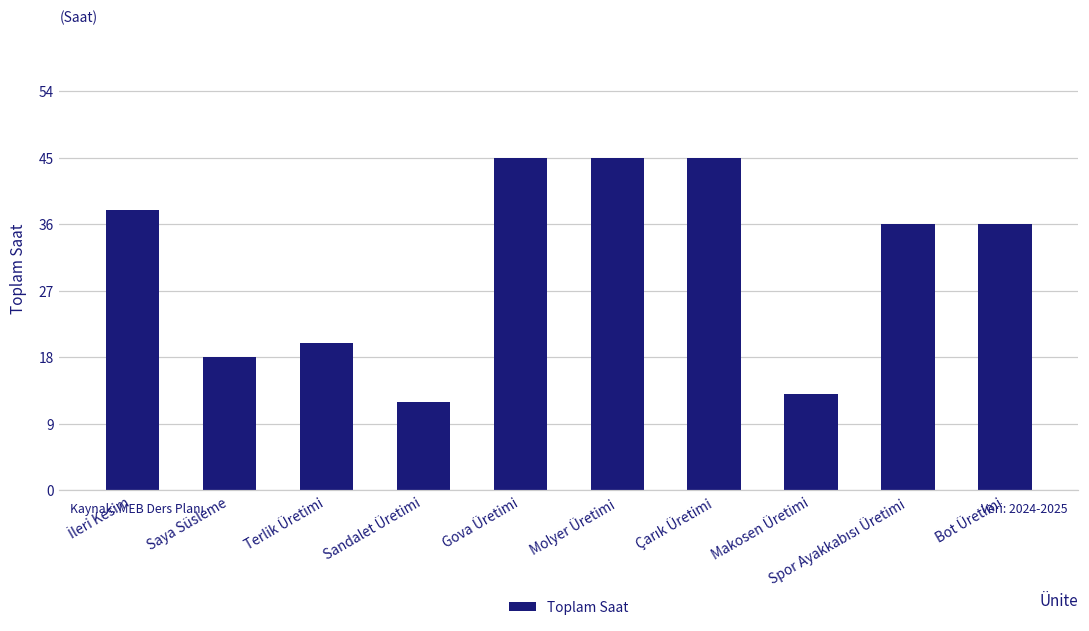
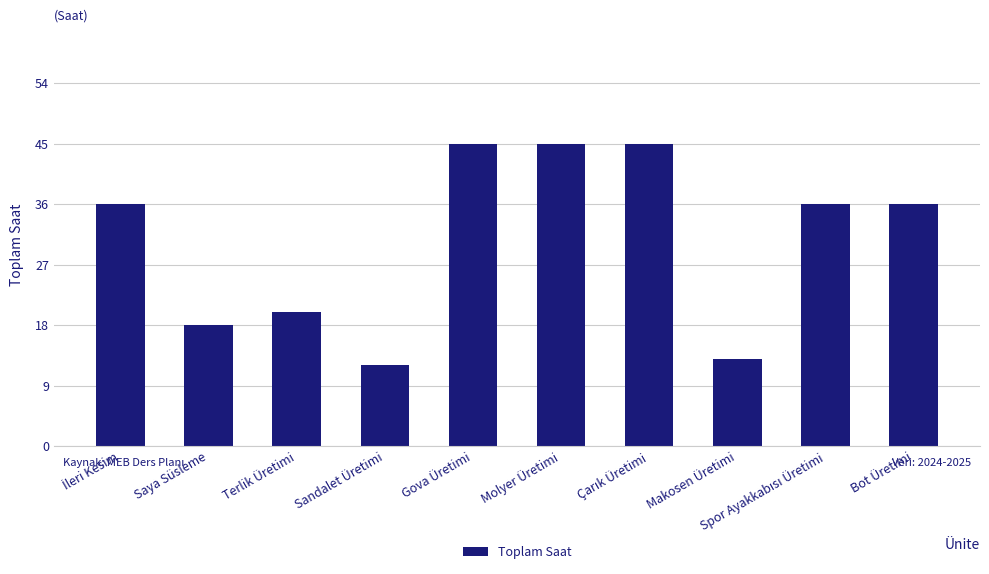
  {
-   "İleri Kesim": 38,
+   "İleri Kesim": 36,
    "Saya Süsleme": 18,
    "Terlik Üretimi": 20,
    "Sandalet Üretimi": 12,
    "Gova Üretimi": 45,
    "Molyer Üretimi": 45,
    "Çarık Üretimi": 45,
    "Makosen Üretimi": 13,
    "Spor Ayakkabısı Üretimi": 36,
    "Bot Üretimi": 36
  }
